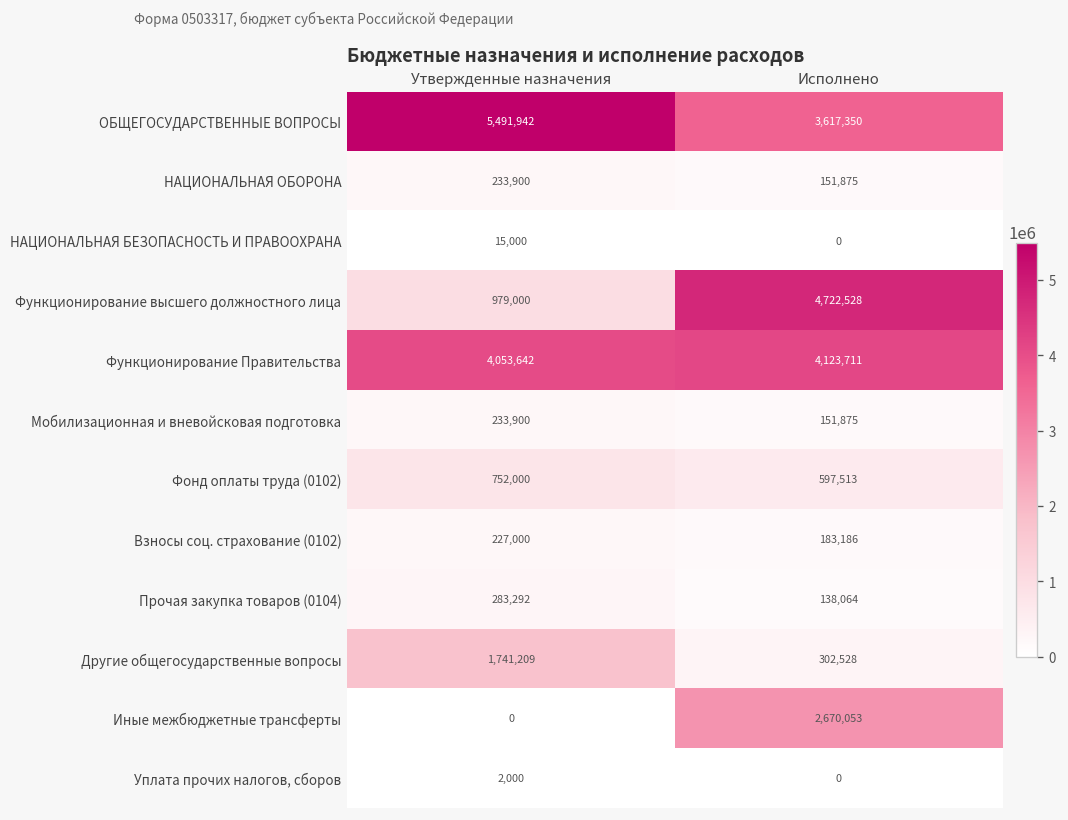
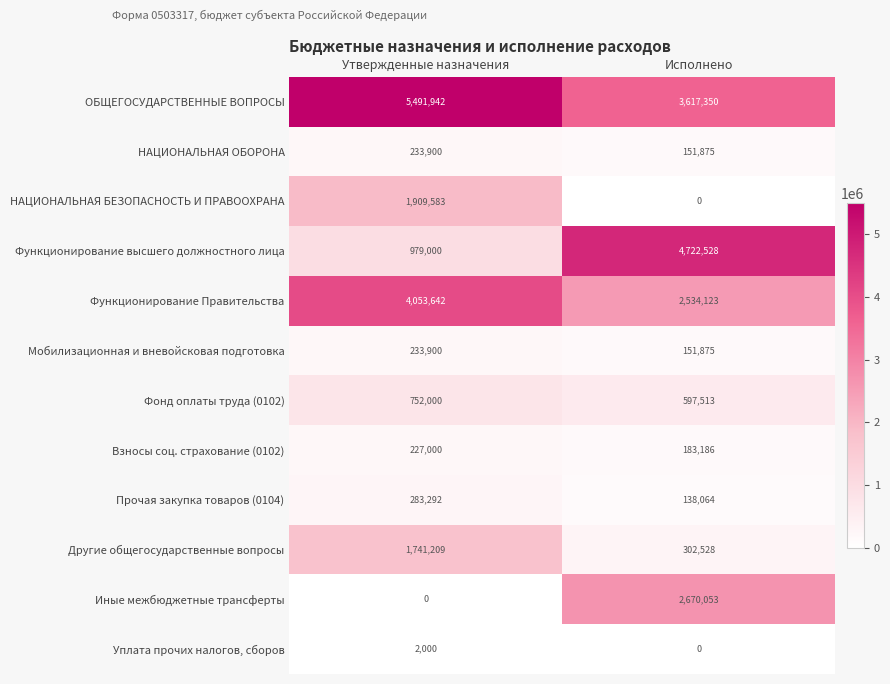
  {
    "ОБЩЕГОСУДАРСТВЕННЫЕ ВОПРОСЫ": {
      "Утвержденные назначения": "5,491,942",
      "Исполнено": "3,617,350"
    },
    "НАЦИОНАЛЬНАЯ ОБОРОНА": {
      "Утвержденные назначения": "233,900",
      "Исполнено": "151,875"
    },
    "НАЦИОНАЛЬНАЯ БЕЗОПАСНОСТЬ И ПРАВООХРАНА": {
-     "Утвержденные назначения": "15,000",
+     "Утвержденные назначения": "1,909,583",
      "Исполнено": "0"
    },
    "Функционирование высшего должностного лица": {
      "Утвержденные назначения": "979,000",
      "Исполнено": "4,722,528"
    },
    "Функционирование Правительства": {
      "Утвержденные назначения": "4,053,642",
-     "Исполнено": "4,123,711"
+     "Исполнено": "2,534,123"
    },
    "Мобилизационная и вневойсковая подготовка": {
      "Утвержденные назначения": "233,900",
      "Исполнено": "151,875"
    },
    "Фонд оплаты труда (0102)": {
      "Утвержденные назначения": "752,000",
      "Исполнено": "597,513"
    },
    "Взносы соц. страхование (0102)": {
      "Утвержденные назначения": "227,000",
      "Исполнено": "183,186"
    },
    "Прочая закупка товаров (0104)": {
      "Утвержденные назначения": "283,292",
      "Исполнено": "138,064"
    },
    "Другие общегосударственные вопросы": {
      "Утвержденные назначения": "1,741,209",
      "Исполнено": "302,528"
    },
    "Иные межбюджетные трансферты": {
      "Утвержденные назначения": "0",
      "Исполнено": "2,670,053"
    },
    "Уплата прочих налогов, сборов": {
      "Утвержденные назначения": "2,000",
      "Исполнено": "0"
    }
  }
